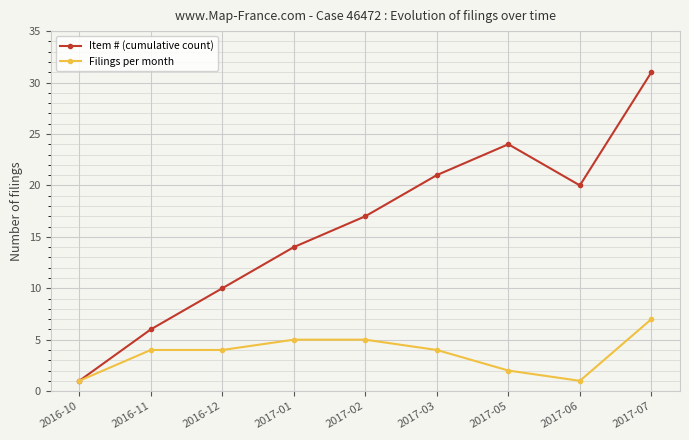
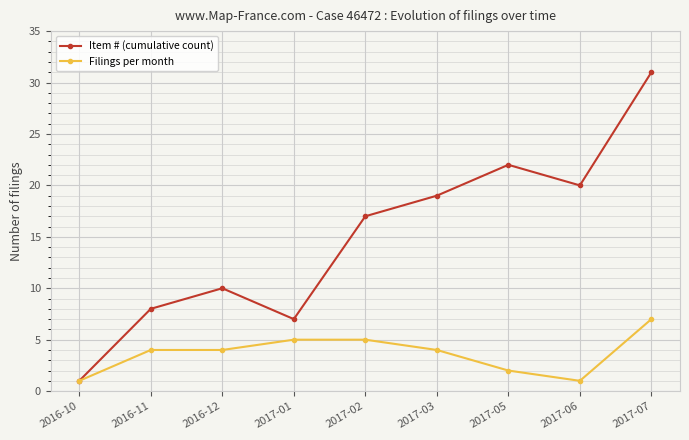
  {
    "Item # (cumulative count)": {
-     "2016-11": 6,
+     "2016-11": 8,
      "2016-12": 10,
-     "2017-01": 14,
+     "2017-01": 7,
      "2017-02": 17,
-     "2017-03": 21,
-     "2017-05": 24,
+     "2017-03": 19,
+     "2017-05": 22,
      "2017-06": 20,
      "2017-07": 31
    },
    "Filings per month": {
      "2016-11": 4,
      "2016-12": 4,
      "2017-01": 5,
      "2017-02": 5,
      "2017-03": 4,
      "2017-05": 2,
      "2017-06": 1,
      "2017-07": 7
    }
  }
